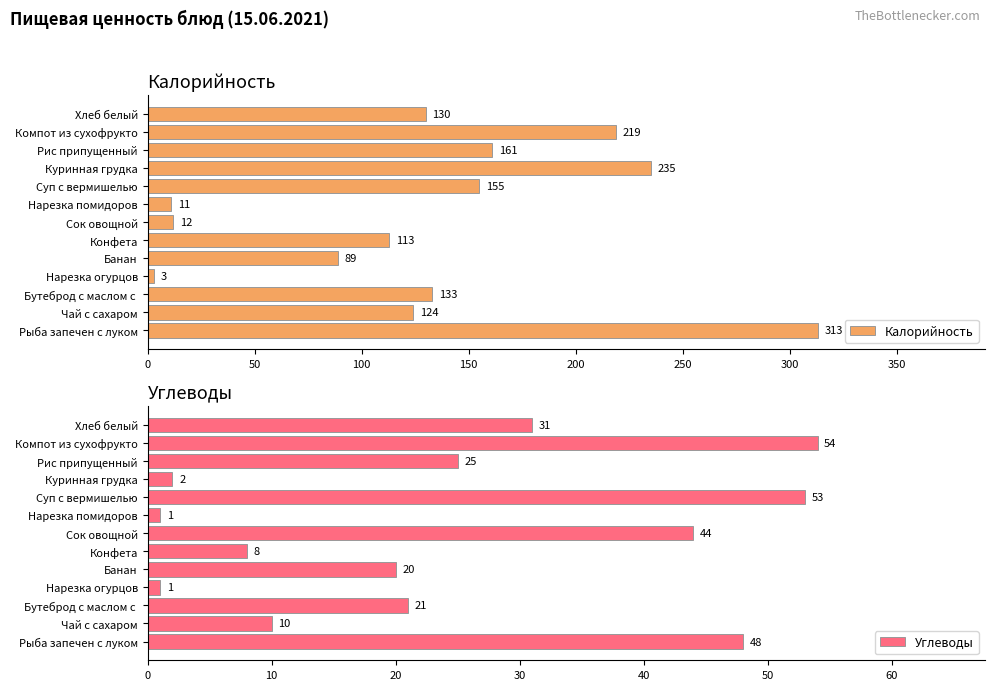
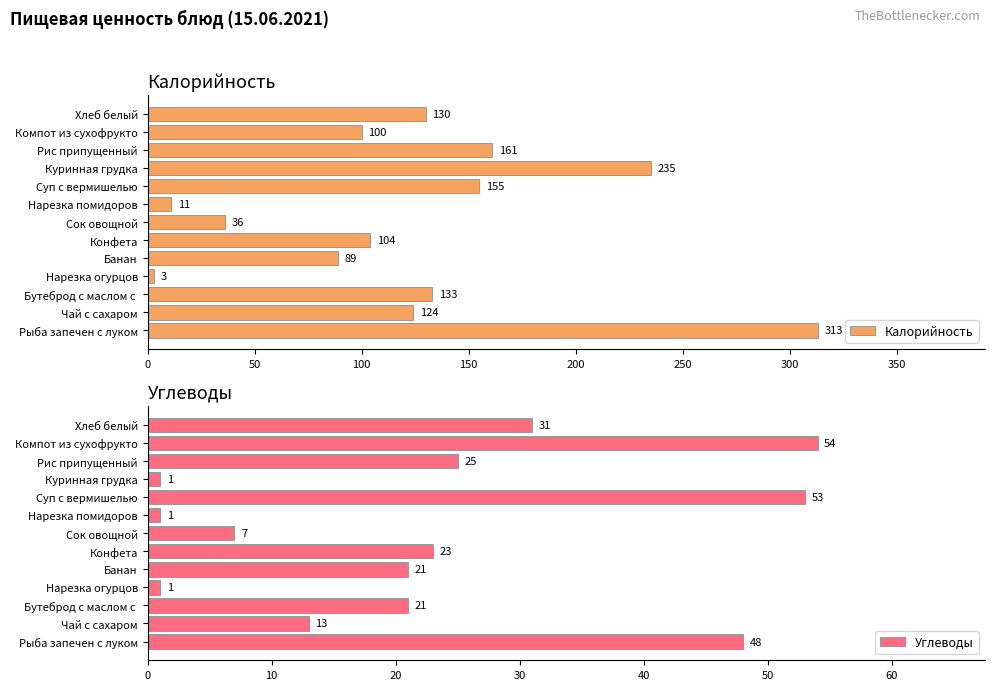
  {
    "Калорийность": {
      "Хлеб белый": 130,
-     "Компот из сухофрукто": 219,
+     "Компот из сухофрукто": 100,
      "Рис припущенный": 161,
      "Куринная грудка": 235,
      "Суп с вермишелью": 155,
      "Нарезка помидоров": 11,
-     "Сок овощной": 12,
-     "Конфета": 113,
+     "Сок овощной": 36,
+     "Конфета": 104,
      "Банан": 89,
      "Нарезка огурцов": 3,
      "Бутеброд с маслом с": 133,
      "Чай с сахаром": 124,
      "Рыба запечен с луком": 313
    },
    "Углеводы": {
      "Хлеб белый": 31,
      "Компот из сухофрукто": 54,
      "Рис припущенный": 25,
-     "Куринная грудка": 2,
+     "Куринная грудка": 1,
      "Суп с вермишелью": 53,
      "Нарезка помидоров": 1,
-     "Сок овощной": 44,
-     "Конфета": 8,
-     "Банан": 20,
+     "Сок овощной": 7,
+     "Конфета": 23,
+     "Банан": 21,
      "Нарезка огурцов": 1,
      "Бутеброд с маслом с": 21,
-     "Чай с сахаром": 10,
+     "Чай с сахаром": 13,
      "Рыба запечен с луком": 48
    }
  }
